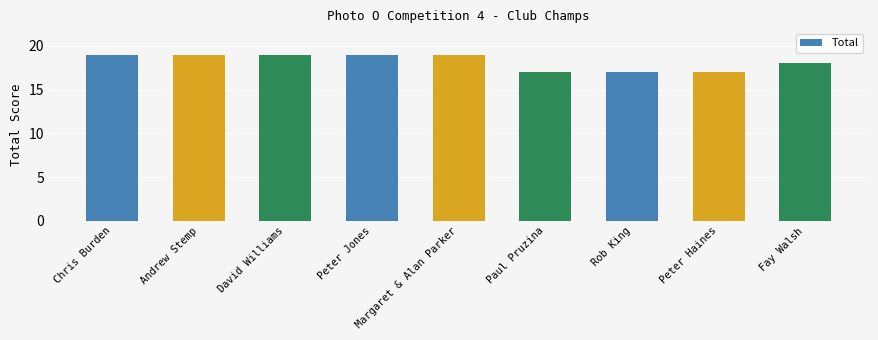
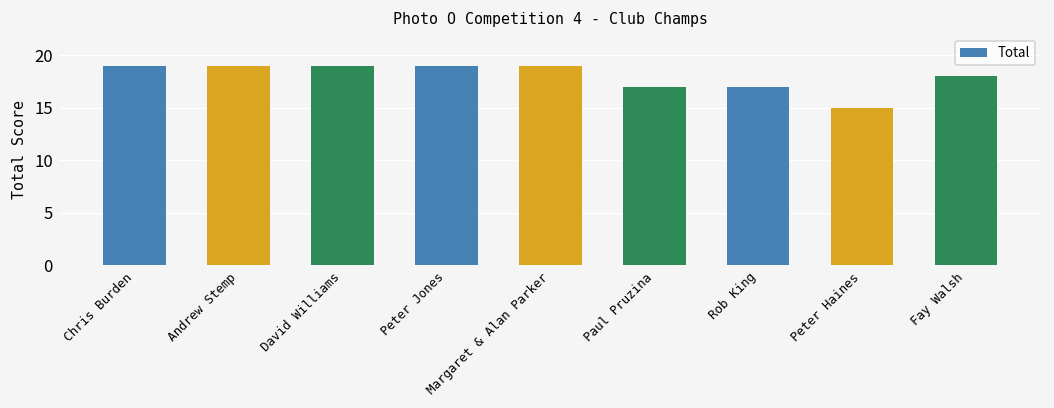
  {
    "Chris Burden": 19,
    "Andrew Stemp": 19,
    "David Williams": 19,
    "Peter Jones": 19,
    "Margaret & Alan Parker": 19,
    "Paul Pruzina": 17,
    "Rob King": 17,
-   "Peter Haines": 17,
+   "Peter Haines": 15,
    "Fay Walsh": 18
  }
